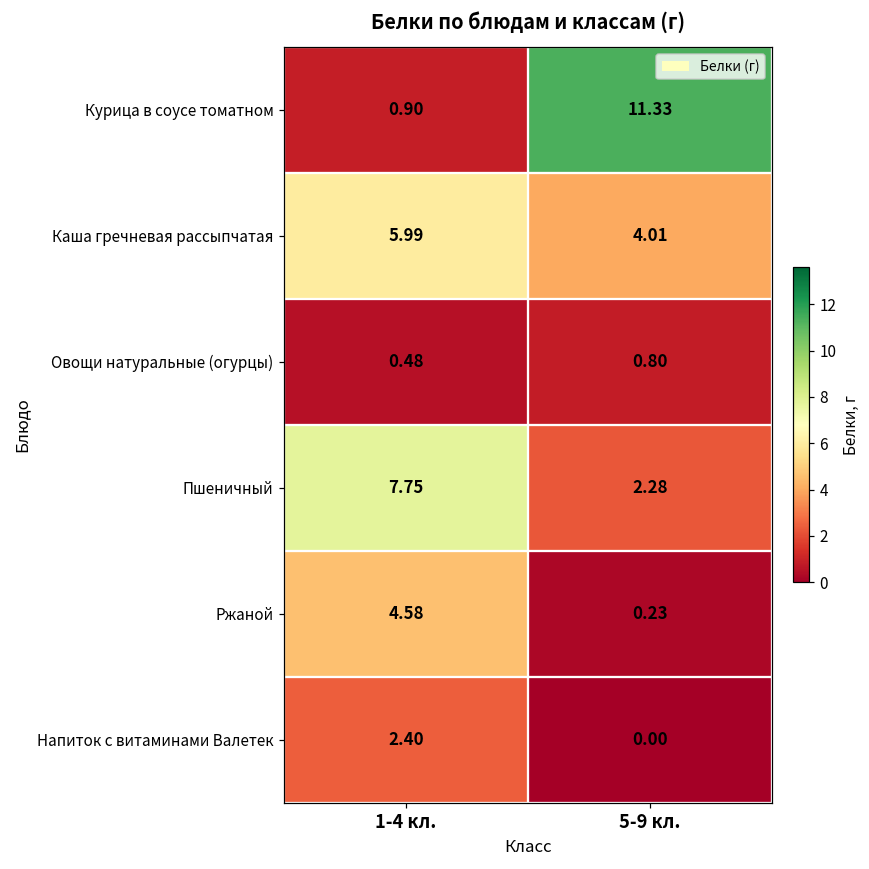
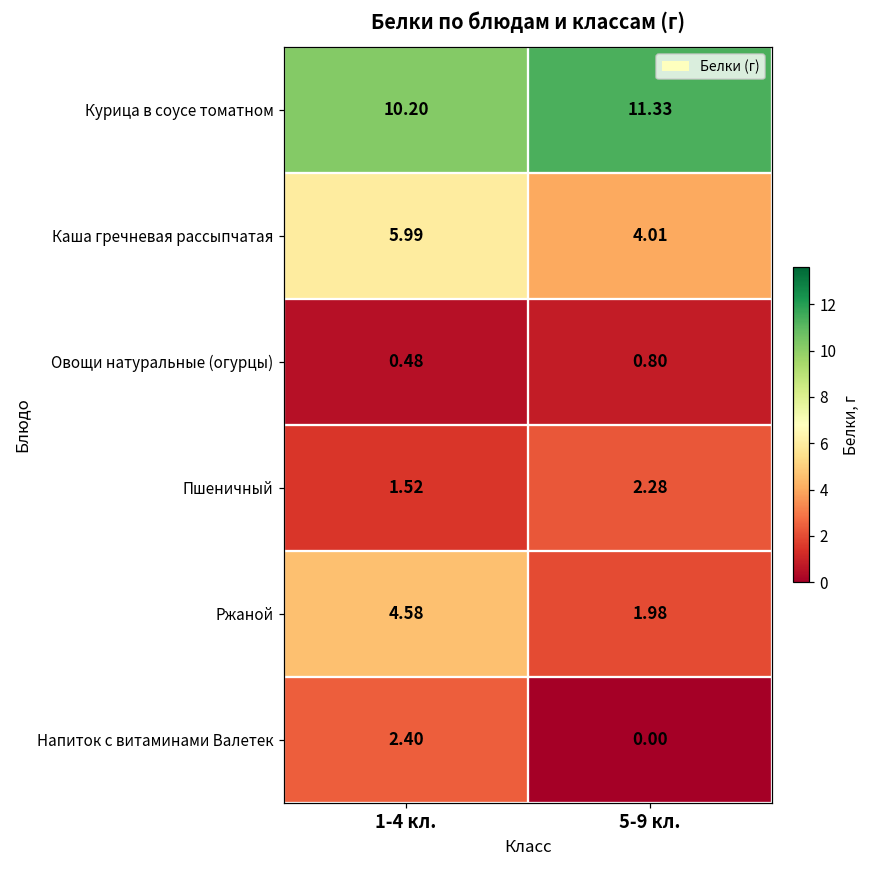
  {
    "Курица в соусе томатном": {
-     "1-4 кл.": 0.90,
+     "1-4 кл.": 10.20,
      "5-9 кл.": 11.33
    },
    "Каша гречневая рассыпчатая": {
      "1-4 кл.": 5.99,
      "5-9 кл.": 4.01
    },
    "Овощи натуральные (огурцы)": {
      "1-4 кл.": 0.48,
      "5-9 кл.": 0.80
    },
    "Пшеничный": {
-     "1-4 кл.": 7.75,
+     "1-4 кл.": 1.52,
      "5-9 кл.": 2.28
    },
    "Ржаной": {
      "1-4 кл.": 4.58,
-     "5-9 кл.": 0.23
+     "5-9 кл.": 1.98
    },
    "Напиток с витаминами Валетек": {
      "1-4 кл.": 2.40,
      "5-9 кл.": 0.00
    }
  }
